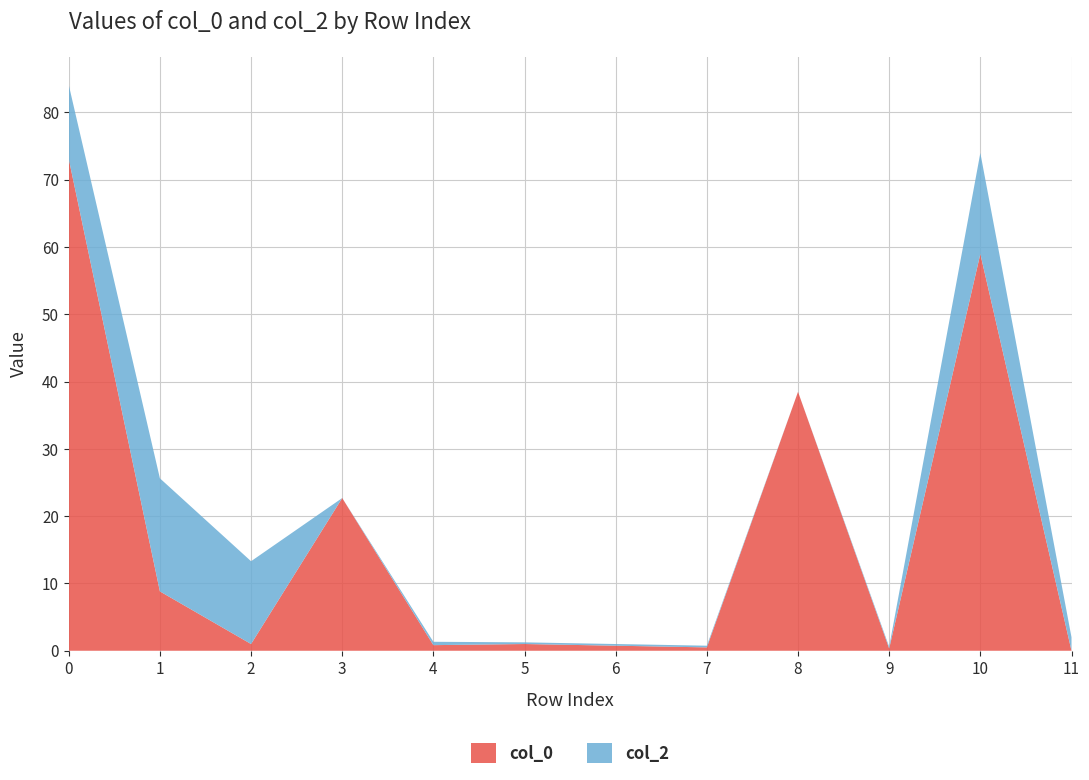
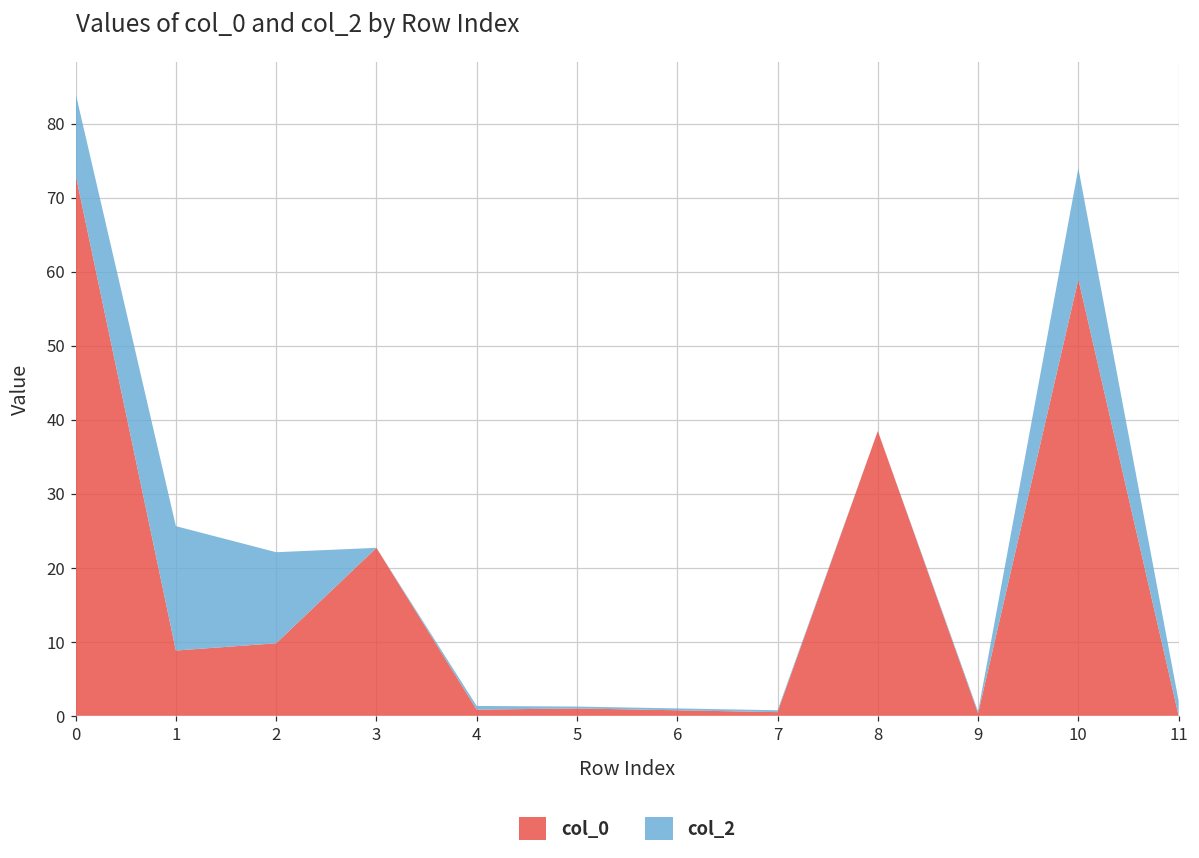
  {
    "col_0": {
      "0": 73,
      "1": 9,
-     "2": 1,
+     "2": 10,
      "4": 1,
      "10": 59,
      "11": 0
    },
    "col_2": {
      "0": 11,
      "1": 17,
      "2": 12,
      "4": 1,
      "10": 15,
      "11": 2
    }
  }
